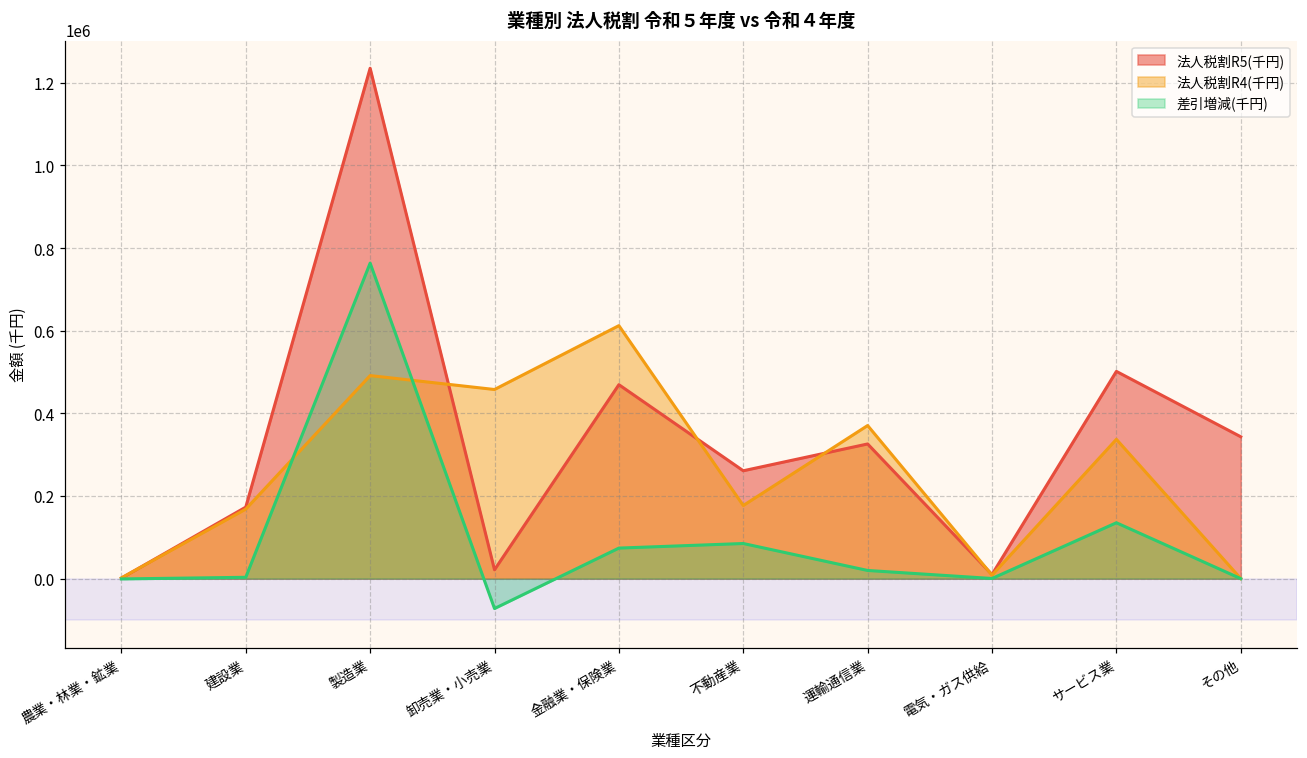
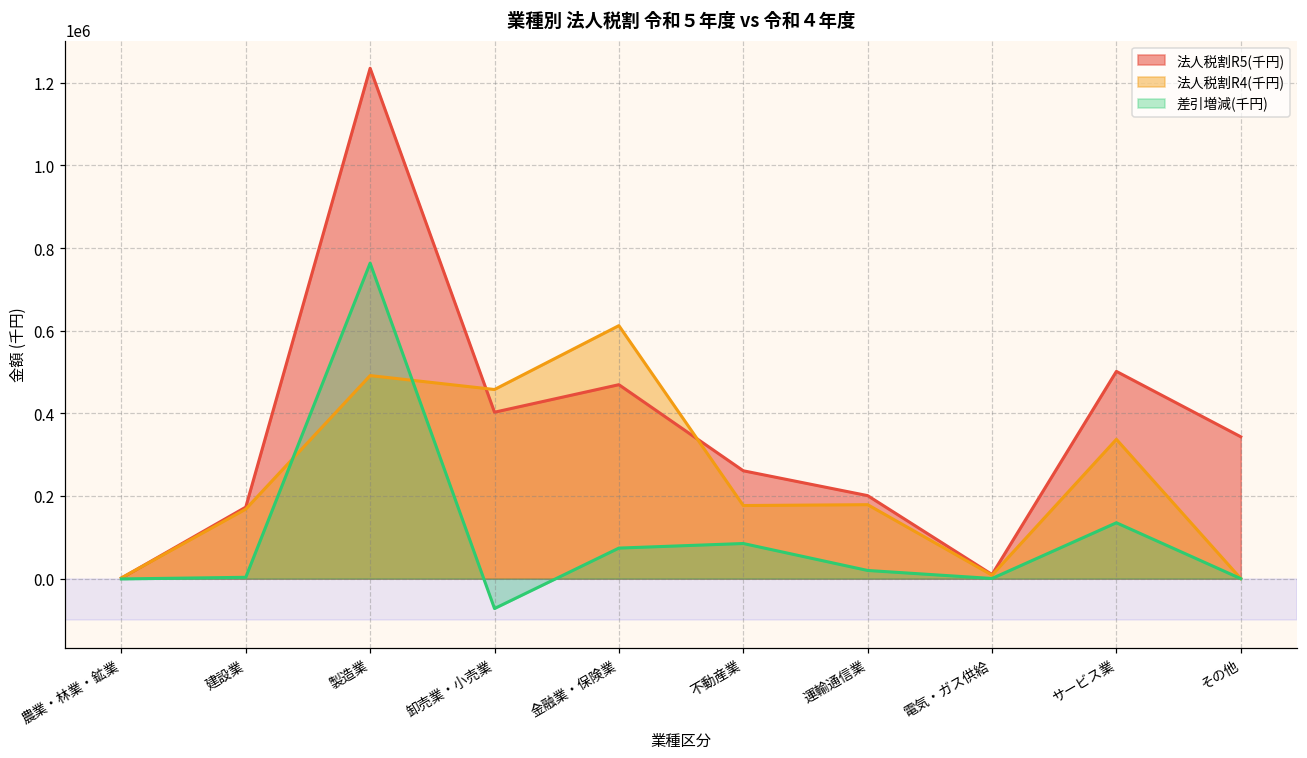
  {
    "法人税割R5(千円)": {
      "製造業": 1240000,
-     "卸売業・小売業": 20000,
+     "卸売業・小売業": 400000,
      "金融業・保険業": 470000,
      "不動産業": 260000,
-     "運輸通信業": 330000,
+     "運輸通信業": 200000,
      "サービス業": 500000,
      "その他": 340000
    },
    "法人税割R4(千円)": {
      "製造業": 490000,
      "卸売業・小売業": 460000,
      "金融業・保険業": 610000,
      "不動産業": 180000,
-     "運輸通信業": 370000,
+     "運輸通信業": 180000,
      "サービス業": 340000
    }
  }
